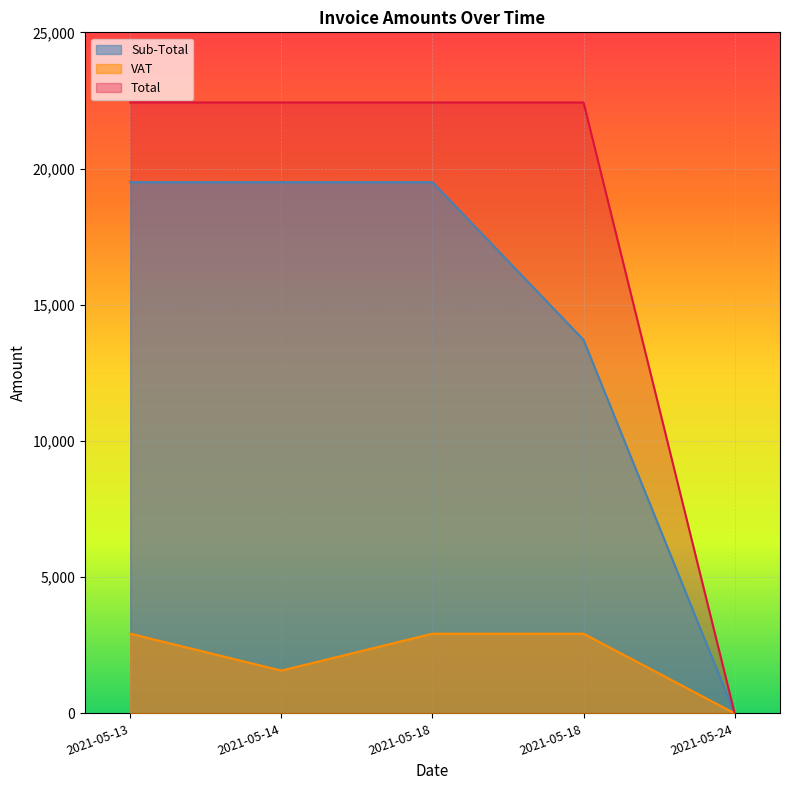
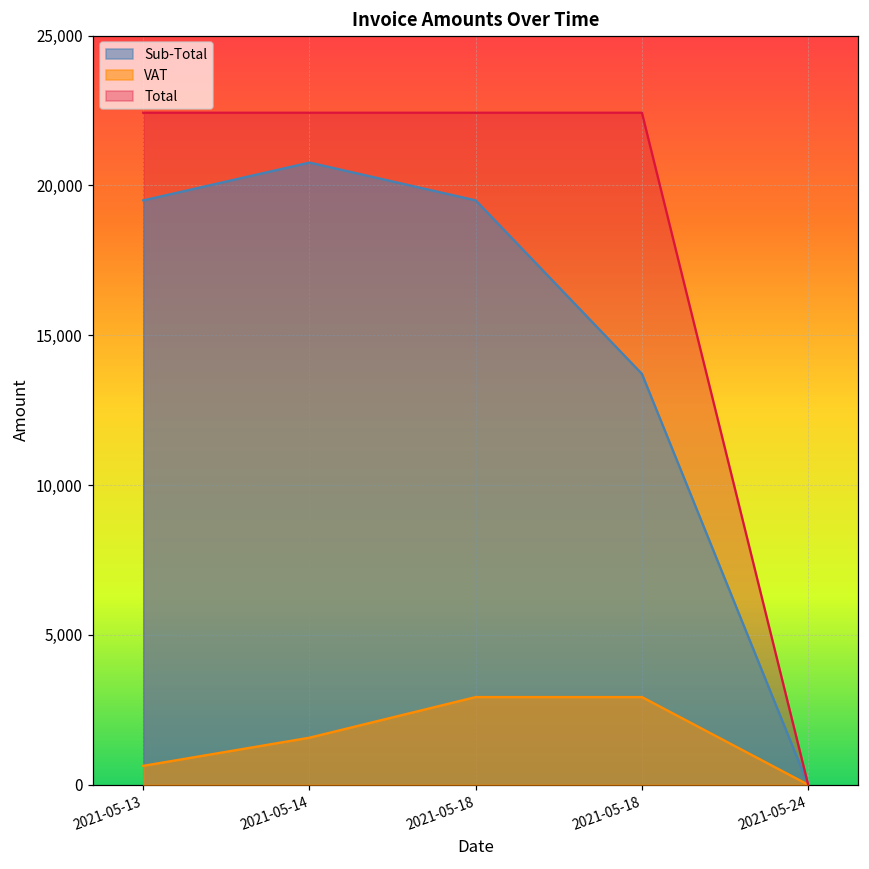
  {
    "Sub-Total": {
      "2021-05-13": "19,500",
-     "2021-05-14": "19,500"
+     "2021-05-14": "20,800"
    },
    "VAT": {
-     "2021-05-13": "2,900",
+     "2021-05-13": "600",
      "2021-05-14": "1,600"
    },
    "Total": {
      "2021-05-13": "22,400",
      "2021-05-14": "22,400"
    }
  }
